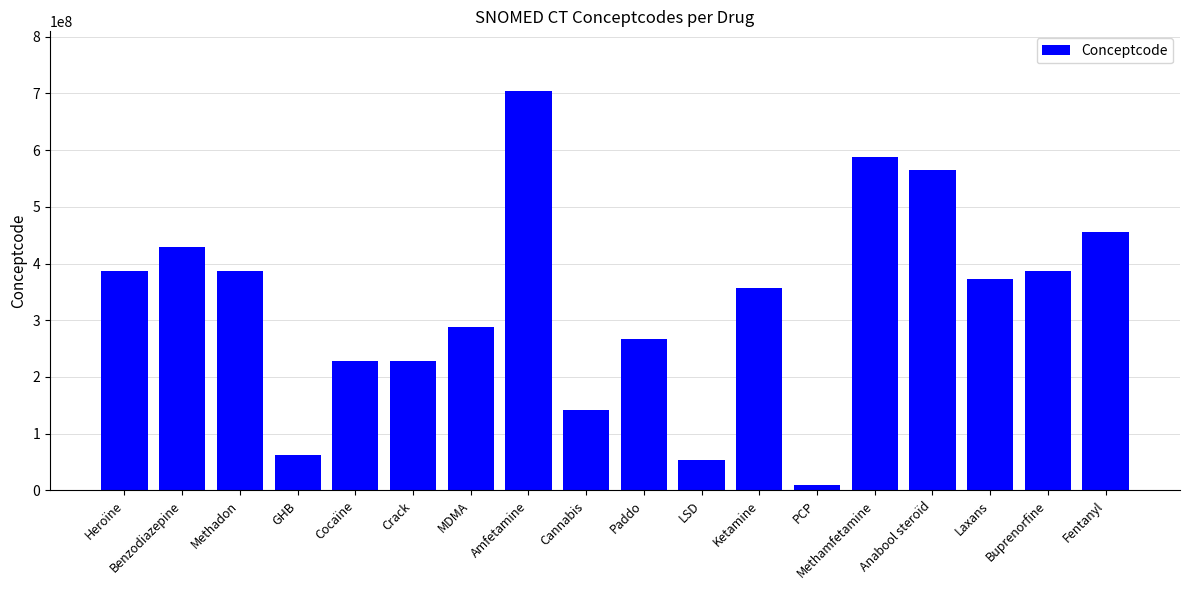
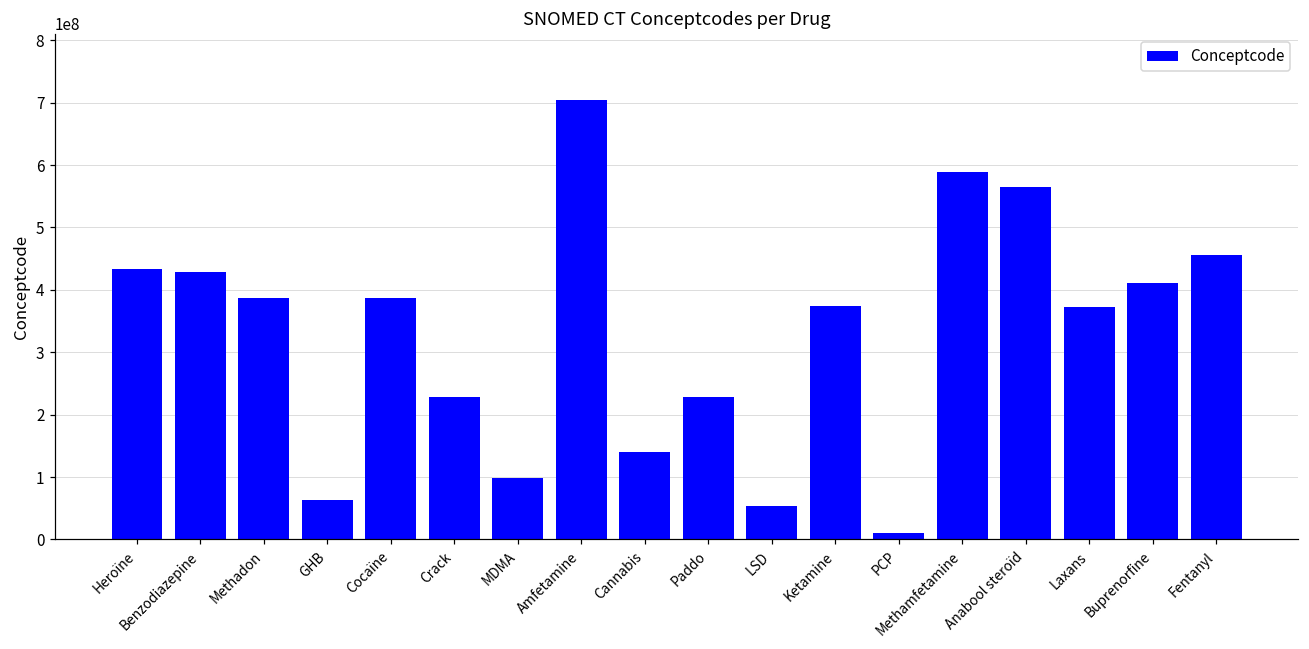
  {
-   "Heroïne": 390000000,
+   "Heroïne": 430000000,
    "Benzodiazepine": 430000000,
    "Methadon": 390000000,
    "GHB": 60000000,
-   "Cocaïne": 230000000,
+   "Cocaïne": 390000000,
    "Crack": 230000000,
-   "MDMA": 290000000,
+   "MDMA": 100000000,
    "Amfetamine": 700000000,
    "Cannabis": 140000000,
-   "Paddo": 270000000,
+   "Paddo": 230000000,
    "LSD": 50000000,
-   "Ketamine": 360000000,
+   "Ketamine": 370000000,
    "PCP": 10000000,
    "Methamfetamine": 590000000,
    "Anabool steroïd": 560000000,
    "Laxans": 370000000,
-   "Buprenorfine": 390000000,
+   "Buprenorfine": 410000000,
    "Fentanyl": 460000000
  }
